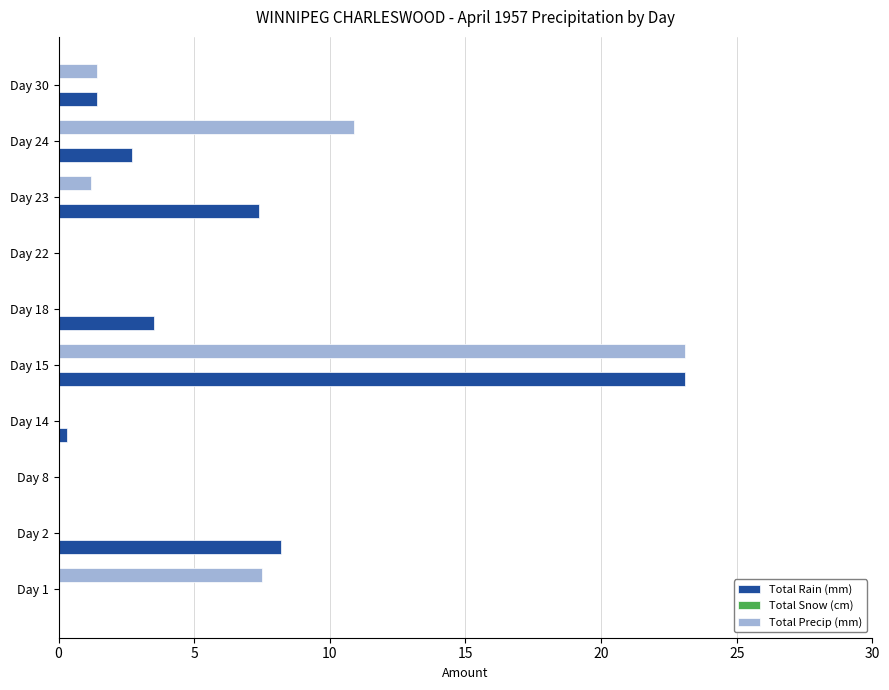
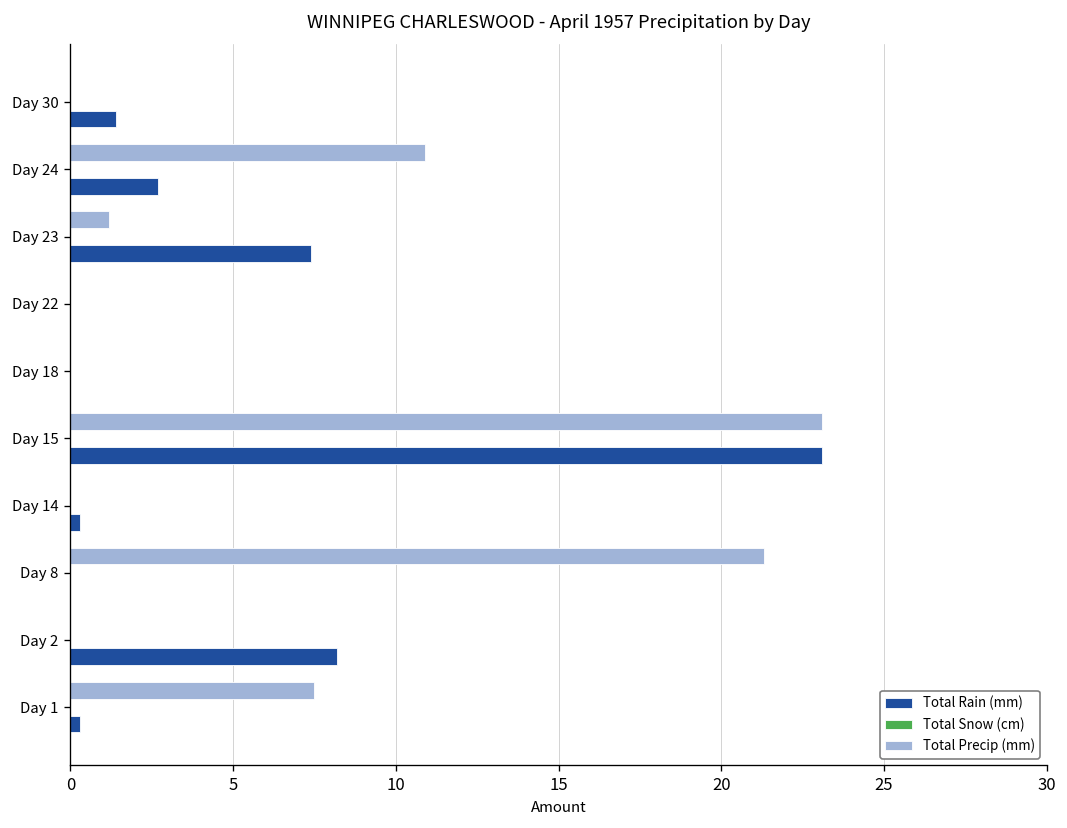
  {
    "Total Rain (mm)": {
      "Day 30": 1.4,
      "Day 24": 2.7,
      "Day 23": 7.4,
      "Day 22": 0.0,
-     "Day 18": 3.5,
+     "Day 18": 0.0,
      "Day 15": 23.1,
      "Day 14": 0.3,
      "Day 8": 0.0,
      "Day 2": 8.2,
-     "Day 1": 0.0
+     "Day 1": 0.3
    },
    "Total Snow (cm)": {
      "Day 30": 0.0,
      "Day 24": 0.0,
      "Day 23": 0.0,
      "Day 22": 0.0,
      "Day 18": 0.0,
      "Day 15": 0.0,
      "Day 14": 0.0,
      "Day 8": 0.0,
      "Day 2": 0.0,
      "Day 1": 0.0
    },
    "Total Precip (mm)": {
-     "Day 30": 1.4,
+     "Day 30": 0.0,
      "Day 24": 10.9,
      "Day 23": 1.2,
      "Day 22": 0.0,
      "Day 18": 0.0,
      "Day 15": 23.1,
      "Day 14": 0.0,
-     "Day 8": 0.0,
+     "Day 8": 21.3,
      "Day 2": 0.0,
      "Day 1": 7.5
    }
  }
